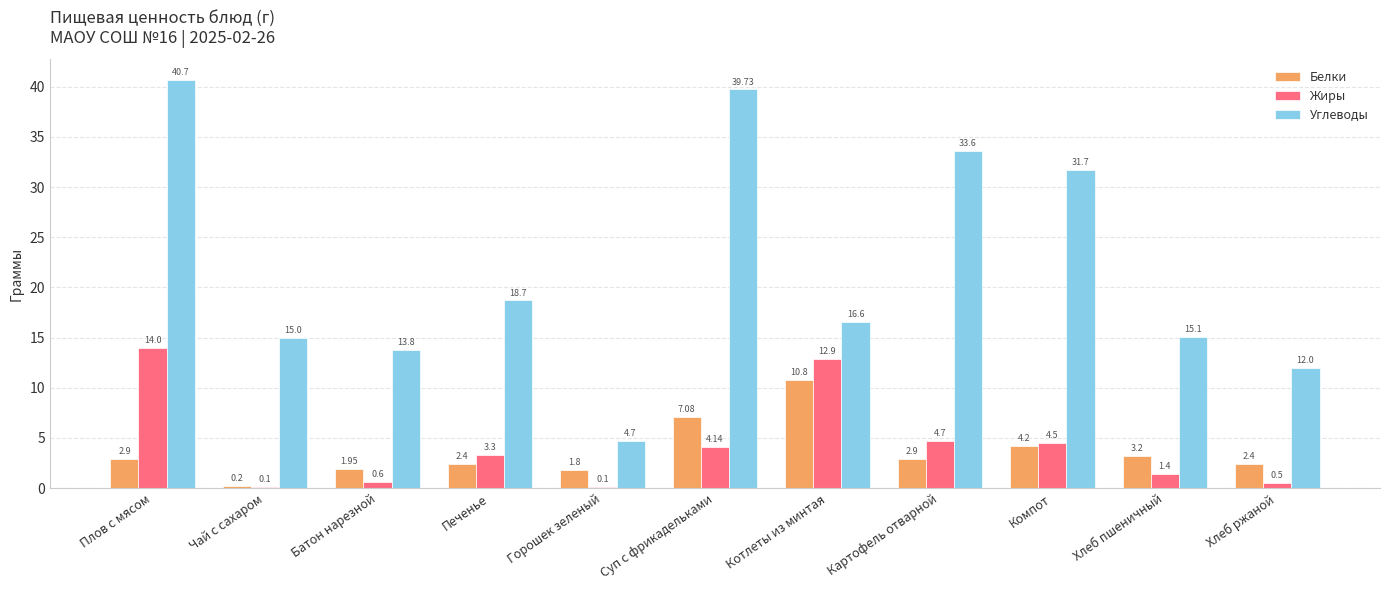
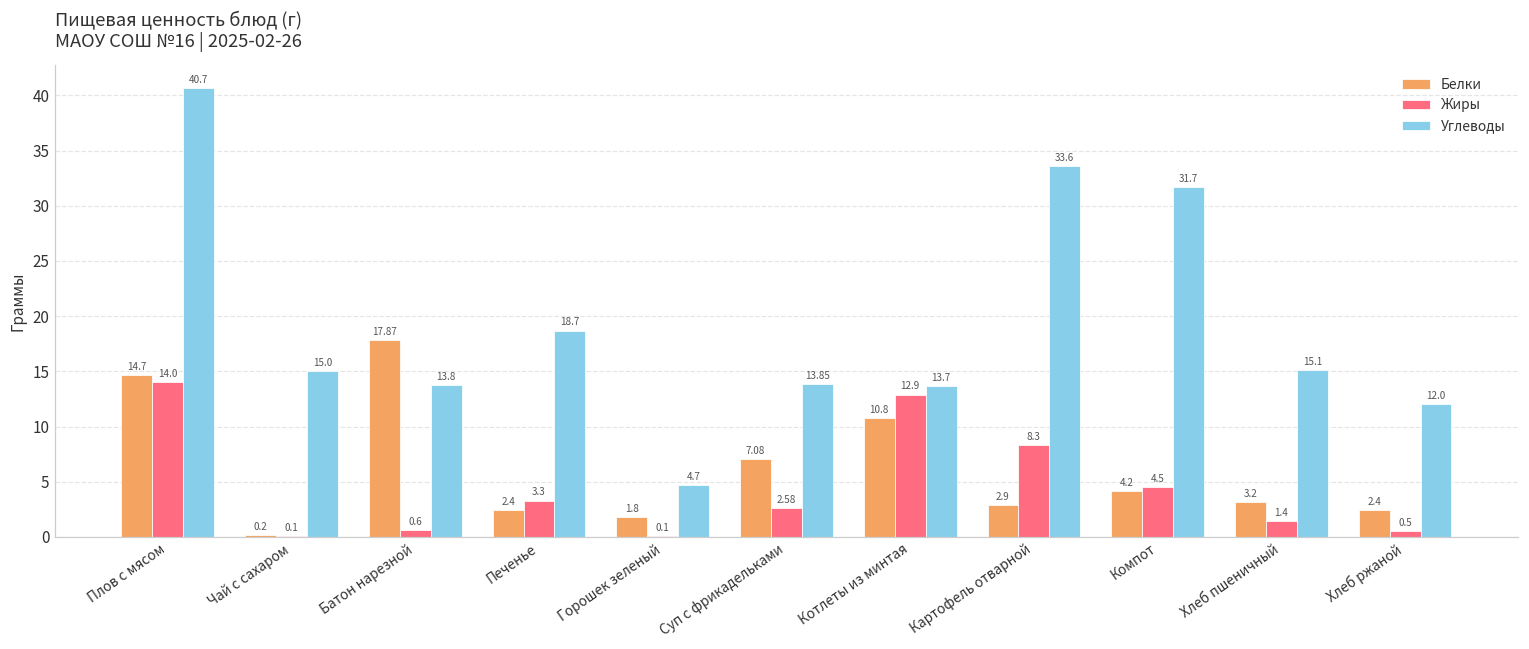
  {
    "Белки": {
-     "Плов с мясом": 2.9,
+     "Плов с мясом": 14.7,
      "Чай с сахаром": 0.2,
-     "Батон нарезной": 1.95,
+     "Батон нарезной": 17.87,
      "Печенье": 2.4,
      "Горошек зеленый": 1.8,
      "Суп с фрикадельками": 7.08,
      "Котлеты из минтая": 10.8,
      "Картофель отварной": 2.9,
      "Компот": 4.2,
      "Хлеб пшеничный": 3.2,
      "Хлеб ржаной": 2.4
    },
    "Жиры": {
      "Плов с мясом": 14.0,
      "Чай с сахаром": 0.1,
      "Батон нарезной": 0.6,
      "Печенье": 3.3,
      "Горошек зеленый": 0.1,
-     "Суп с фрикадельками": 4.14,
+     "Суп с фрикадельками": 2.58,
      "Котлеты из минтая": 12.9,
-     "Картофель отварной": 4.7,
+     "Картофель отварной": 8.3,
      "Компот": 4.5,
      "Хлеб пшеничный": 1.4,
      "Хлеб ржаной": 0.5
    },
    "Углеводы": {
      "Плов с мясом": 40.7,
      "Чай с сахаром": 15.0,
      "Батон нарезной": 13.8,
      "Печенье": 18.7,
      "Горошек зеленый": 4.7,
-     "Суп с фрикадельками": 39.73,
-     "Котлеты из минтая": 16.6,
+     "Суп с фрикадельками": 13.85,
+     "Котлеты из минтая": 13.7,
      "Картофель отварной": 33.6,
      "Компот": 31.7,
      "Хлеб пшеничный": 15.1,
      "Хлеб ржаной": 12.0
    }
  }
